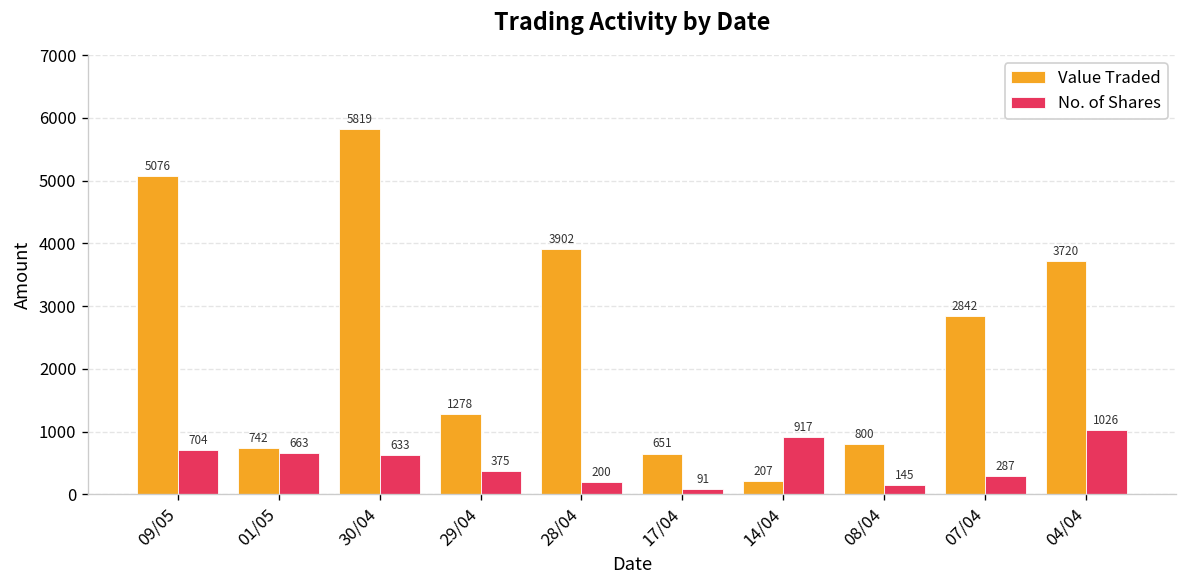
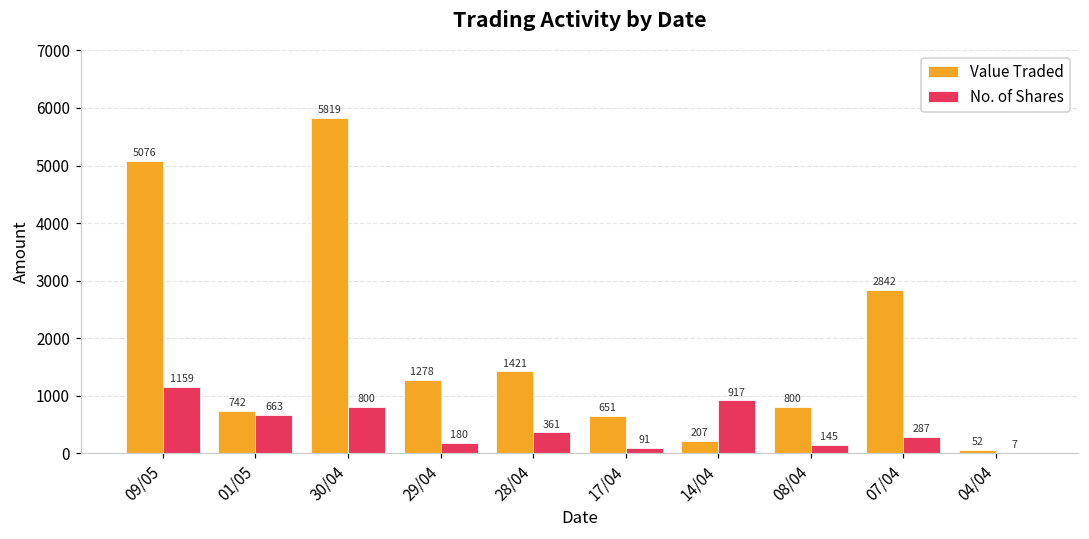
  {
    "Value Traded": {
      "09/05": 5076,
      "01/05": 742,
      "30/04": 5819,
      "29/04": 1278,
-     "28/04": 3902,
+     "28/04": 1421,
      "17/04": 651,
      "14/04": 207,
      "08/04": 800,
      "07/04": 2842,
-     "04/04": 3720
+     "04/04": 52
    },
    "No. of Shares": {
-     "09/05": 704,
+     "09/05": 1159,
      "01/05": 663,
-     "30/04": 633,
-     "29/04": 375,
-     "28/04": 200,
+     "30/04": 800,
+     "29/04": 180,
+     "28/04": 361,
      "17/04": 91,
      "14/04": 917,
      "08/04": 145,
      "07/04": 287,
-     "04/04": 1026
+     "04/04": 7
    }
  }
